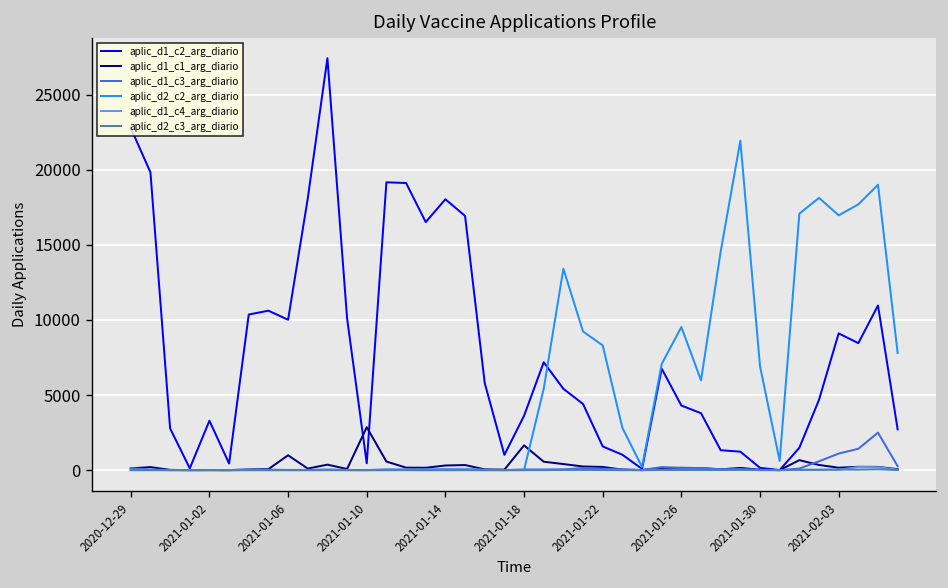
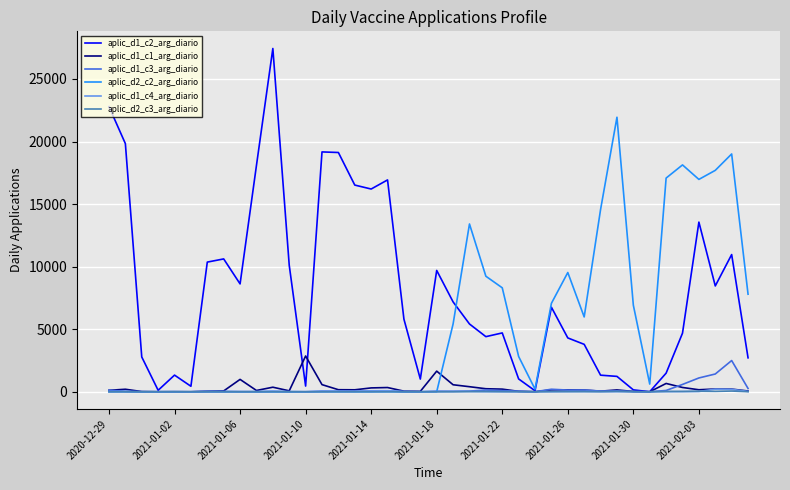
  {
    "aplic_d1_c2_arg_diario": {
-     "2021-01-02": 3300,
-     "2021-01-06": 10000,
+     "2021-01-02": 1300,
+     "2021-01-06": 8600,
      "2021-01-10": 500,
-     "2021-01-14": 18000,
-     "2021-01-18": 3600,
-     "2021-01-22": 1600,
+     "2021-01-14": 16200,
+     "2021-01-18": 9700,
+     "2021-01-22": 4700,
      "2021-01-26": 4300,
-     "2021-02-03": 9100
+     "2021-02-03": 13600
    },
    "aplic_d1_c1_arg_diario": {
      "2021-01-06": 1000,
      "2021-01-10": 2900,
      "2021-01-14": 300,
      "2021-01-18": 1700
    },
    "aplic_d2_c2_arg_diario": {
      "2021-01-22": 8300,
      "2021-01-26": 9500,
      "2021-01-30": 6900,
      "2021-02-03": 17000
    }
  }
